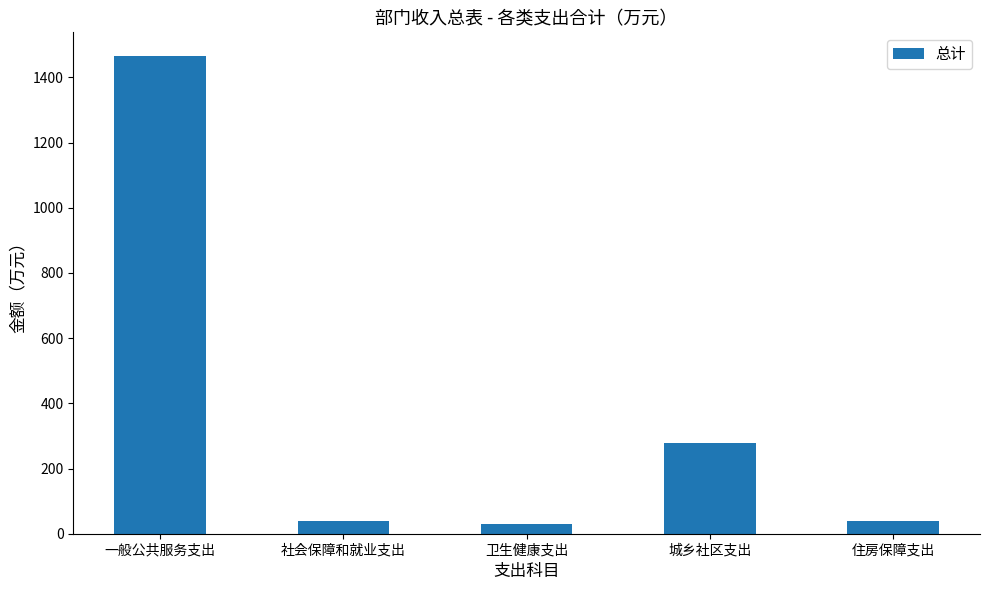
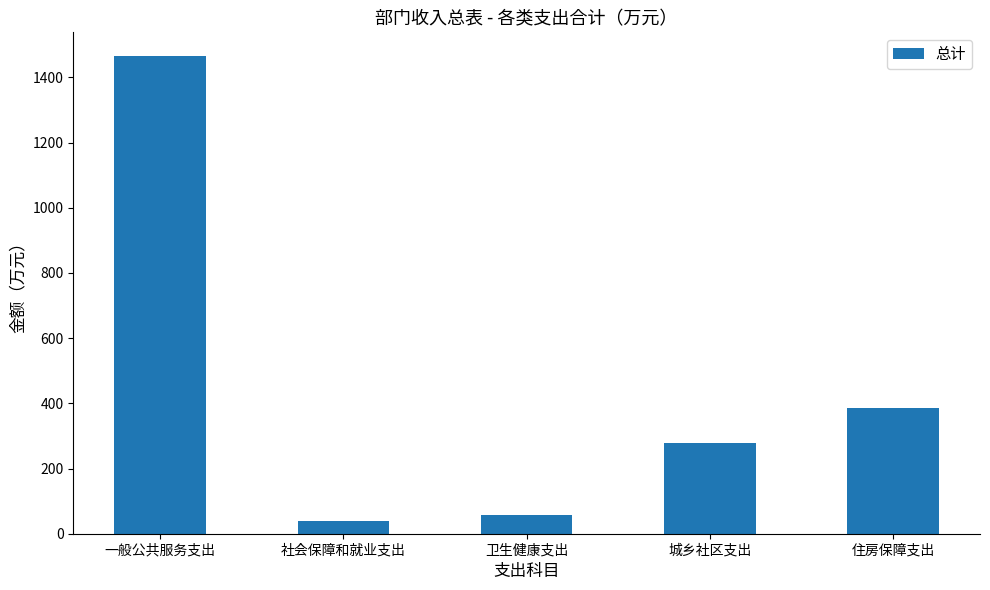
  {
    "一般公共服务支出": 1460,
    "社会保障和就业支出": 40,
-   "卫生健康支出": 30,
+   "卫生健康支出": 60,
    "城乡社区支出": 280,
-   "住房保障支出": 40
+   "住房保障支出": 380
  }
